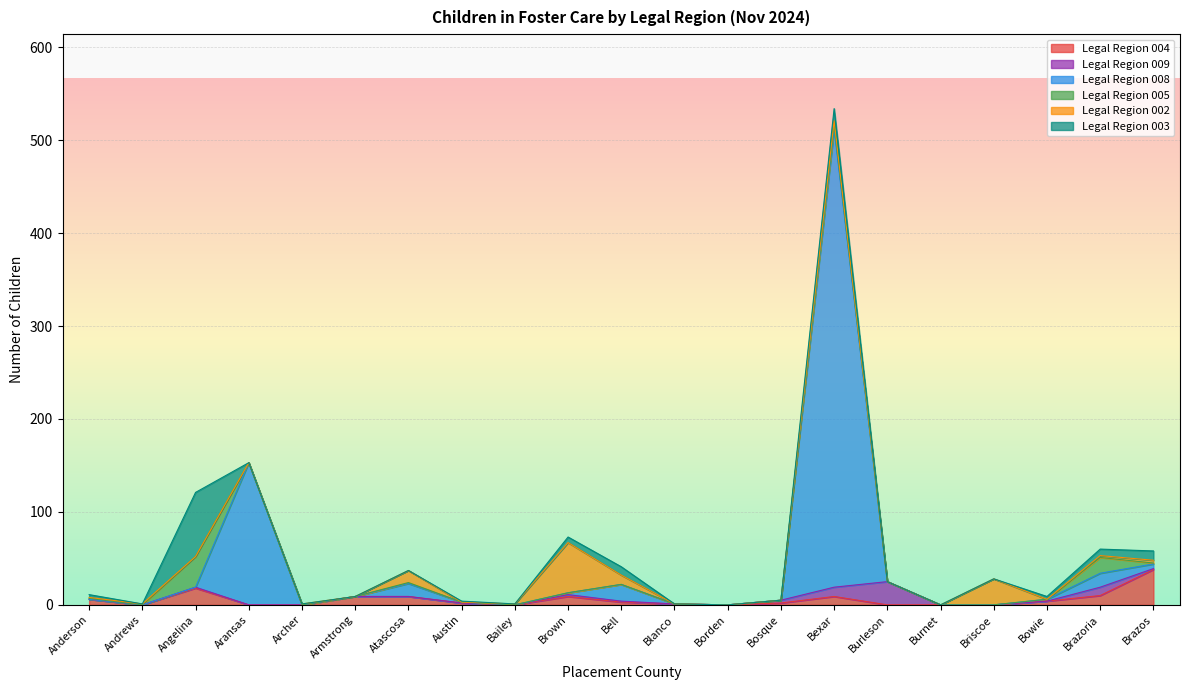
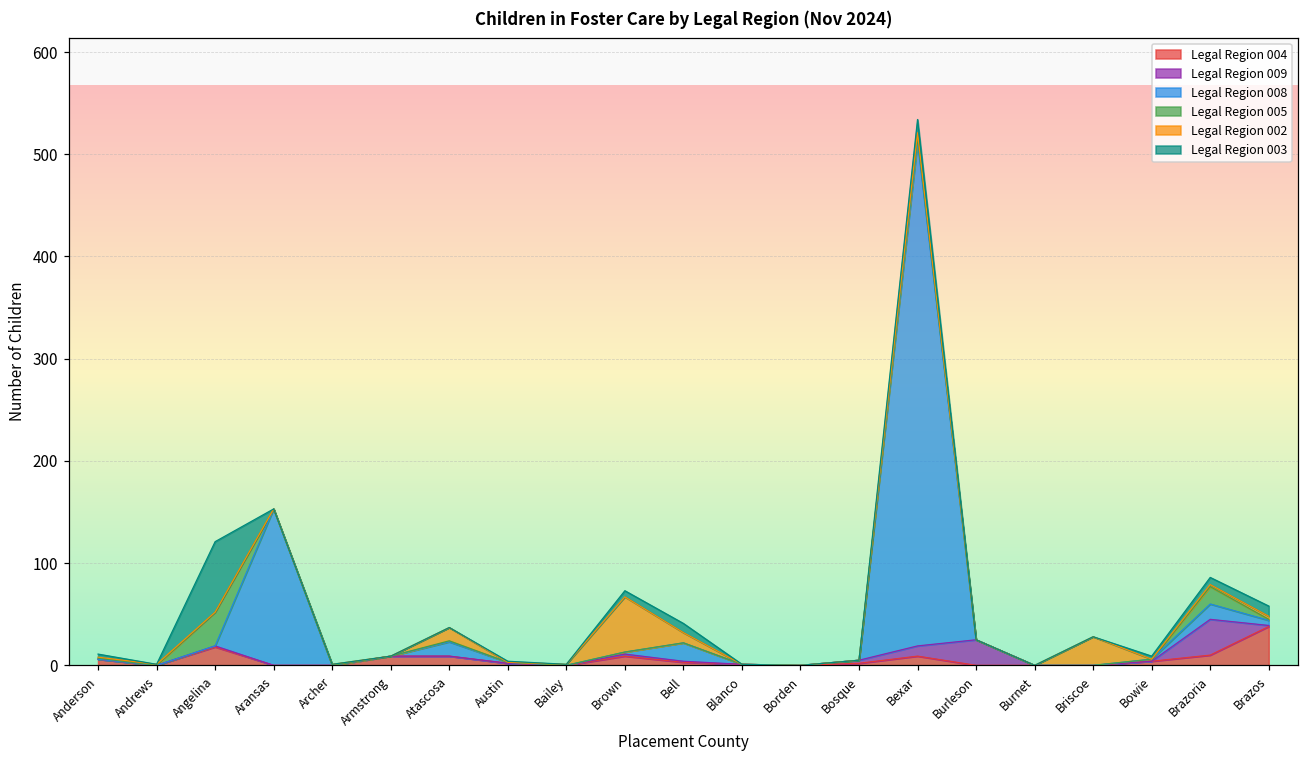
  {
    "Legal Region 004": {
      "Bosque": 0,
      "Bexar": 10,
      "Burleson": 0,
      "Brazoria": 10
    },
    "Legal Region 009": {
      "Bexar": 10,
-     "Brazoria": 10
+     "Brazoria": 40
    },
    "Legal Region 008": {
      "Bexar": 490,
      "Brazoria": 20
    },
    "Legal Region 005": {
      "Bexar": 0
    },
    "Legal Region 002": {
      "Brown": 50,
      "Bell": 10,
      "Bexar": 10,
      "Brazos": 0
    },
    "Legal Region 003": {
      "Anderson": 0,
      "Angelina": 70,
      "Brown": 10,
      "Bell": 10,
      "Bexar": 10,
      "Bowie": 0,
      "Brazoria": 10,
      "Brazos": 10
    }
  }
